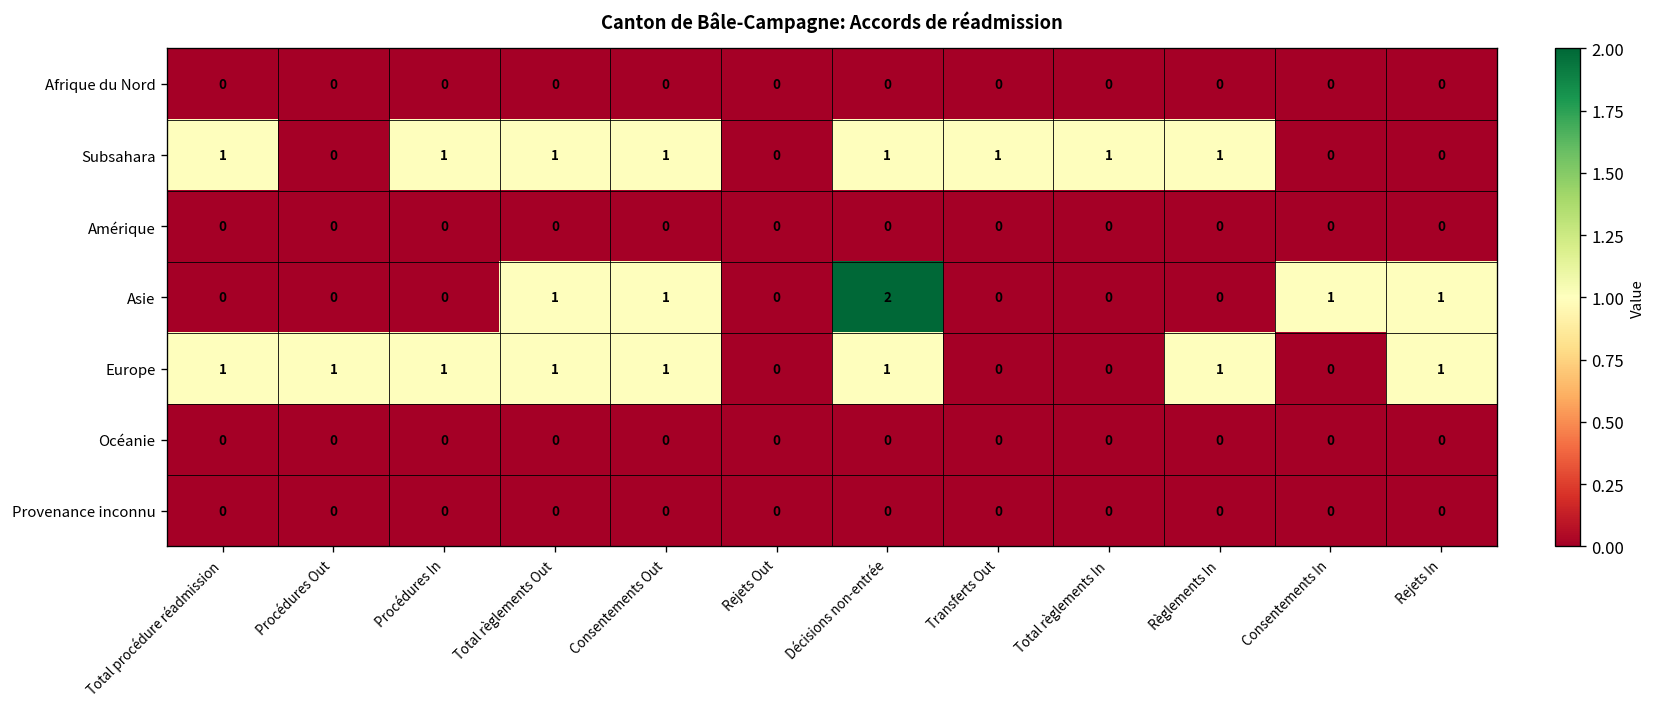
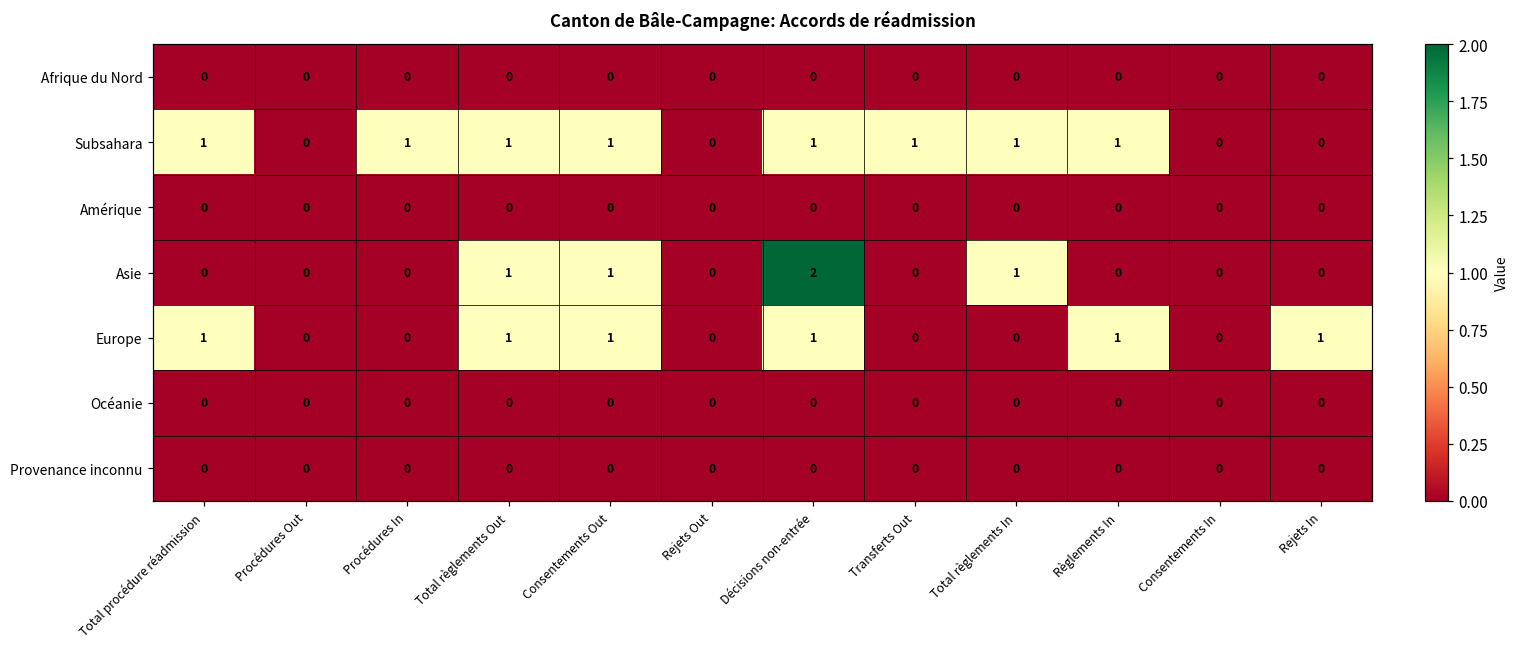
  {
    "Afrique du Nord": {
      "Total procédure réadmission": 0,
      "Procédures Out": 0,
      "Procédures In": 0,
      "Total règlements Out": 0,
      "Consentements Out": 0,
      "Rejets Out": 0,
      "Décisions non-entrée": 0,
      "Transferts Out": 0,
      "Total règlements In": 0,
      "Règlements In": 0,
      "Consentements In": 0,
      "Rejets In": 0
    },
    "Subsahara": {
      "Total procédure réadmission": 1,
      "Procédures Out": 0,
      "Procédures In": 1,
      "Total règlements Out": 1,
      "Consentements Out": 1,
      "Rejets Out": 0,
      "Décisions non-entrée": 1,
      "Transferts Out": 1,
      "Total règlements In": 1,
      "Règlements In": 1,
      "Consentements In": 0,
      "Rejets In": 0
    },
    "Amérique": {
      "Total procédure réadmission": 0,
      "Procédures Out": 0,
      "Procédures In": 0,
      "Total règlements Out": 0,
      "Consentements Out": 0,
      "Rejets Out": 0,
      "Décisions non-entrée": 0,
      "Transferts Out": 0,
      "Total règlements In": 0,
      "Règlements In": 0,
      "Consentements In": 0,
      "Rejets In": 0
    },
    "Asie": {
      "Total procédure réadmission": 0,
      "Procédures Out": 0,
      "Procédures In": 0,
      "Total règlements Out": 1,
      "Consentements Out": 1,
      "Rejets Out": 0,
      "Décisions non-entrée": 2,
      "Transferts Out": 0,
-     "Total règlements In": 0,
+     "Total règlements In": 1,
      "Règlements In": 0,
-     "Consentements In": 1,
-     "Rejets In": 1
+     "Consentements In": 0,
+     "Rejets In": 0
    },
    "Europe": {
      "Total procédure réadmission": 1,
-     "Procédures Out": 1,
-     "Procédures In": 1,
+     "Procédures Out": 0,
+     "Procédures In": 0,
      "Total règlements Out": 1,
      "Consentements Out": 1,
      "Rejets Out": 0,
      "Décisions non-entrée": 1,
      "Transferts Out": 0,
      "Total règlements In": 0,
      "Règlements In": 1,
      "Consentements In": 0,
      "Rejets In": 1
    },
    "Océanie": {
      "Total procédure réadmission": 0,
      "Procédures Out": 0,
      "Procédures In": 0,
      "Total règlements Out": 0,
      "Consentements Out": 0,
      "Rejets Out": 0,
      "Décisions non-entrée": 0,
      "Transferts Out": 0,
      "Total règlements In": 0,
      "Règlements In": 0,
      "Consentements In": 0,
      "Rejets In": 0
    },
    "Provenance inconnu": {
      "Total procédure réadmission": 0,
      "Procédures Out": 0,
      "Procédures In": 0,
      "Total règlements Out": 0,
      "Consentements Out": 0,
      "Rejets Out": 0,
      "Décisions non-entrée": 0,
      "Transferts Out": 0,
      "Total règlements In": 0,
      "Règlements In": 0,
      "Consentements In": 0,
      "Rejets In": 0
    }
  }
